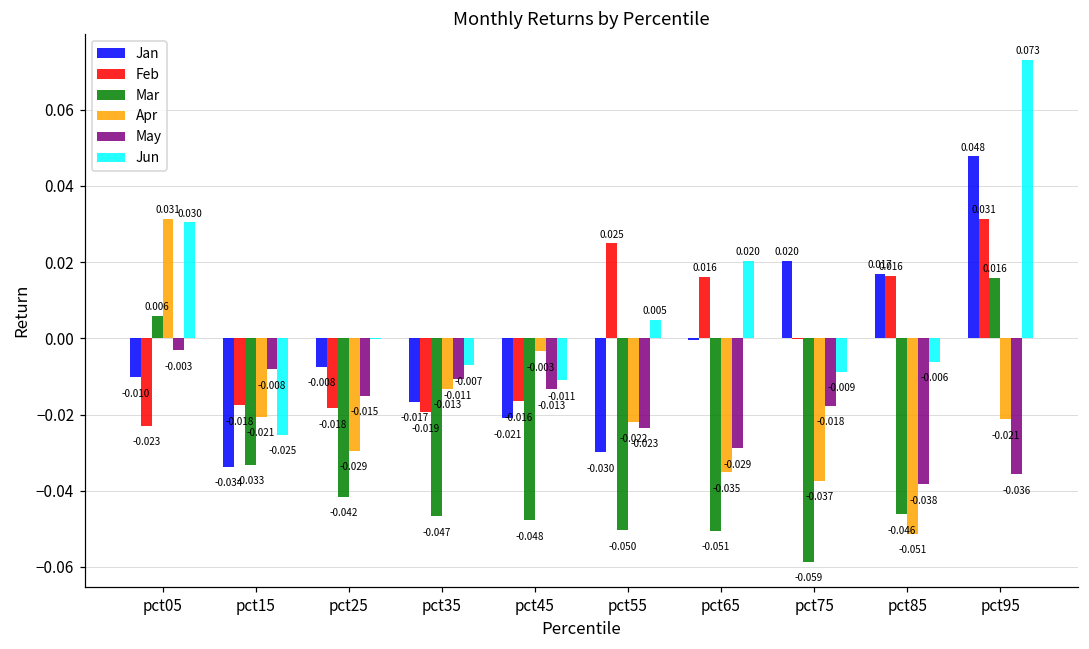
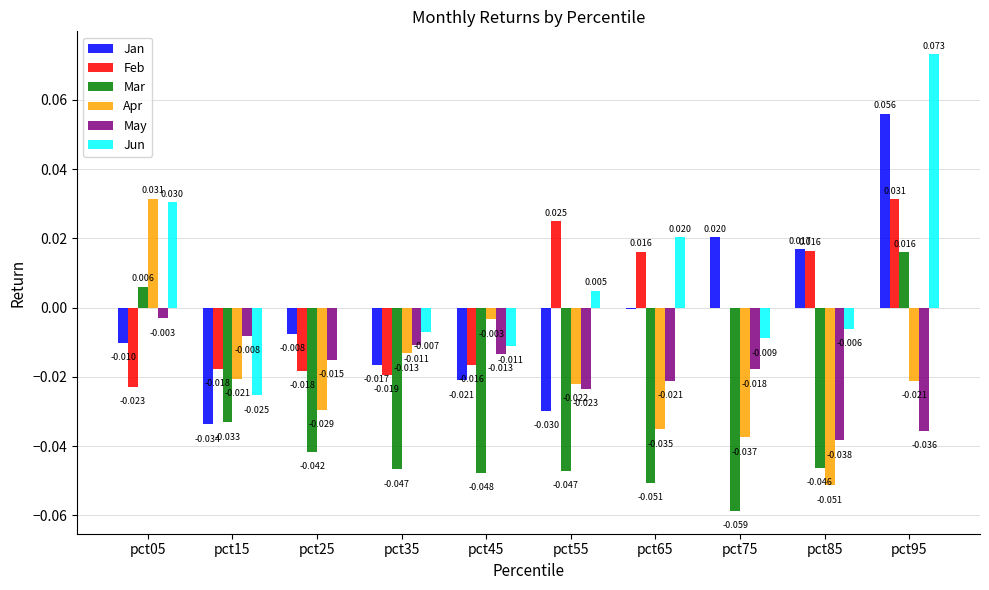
  {
    "Jan": {
      "pct05": -0.010,
      "pct25": -0.008,
      "pct35": -0.017,
      "pct45": -0.021,
      "pct55": -0.030,
      "pct75": 0.020,
-     "pct95": 0.048
+     "pct95": 0.056
    },
    "Feb": {
      "pct05": -0.023,
      "pct15": -0.018,
      "pct25": -0.018,
      "pct35": -0.019,
      "pct45": -0.016,
      "pct55": 0.025,
      "pct65": 0.016,
      "pct95": 0.031
    },
    "Mar": {
      "pct05": 0.006,
      "pct25": -0.042,
      "pct35": -0.047,
      "pct45": -0.048,
-     "pct55": -0.050,
+     "pct55": -0.047,
      "pct65": -0.051,
      "pct75": -0.059,
      "pct85": -0.046,
      "pct95": 0.016
    },
    "Apr": {
      "pct05": 0.031,
      "pct15": -0.021,
      "pct25": -0.029,
      "pct35": -0.013,
      "pct45": -0.003,
      "pct65": -0.035,
      "pct75": -0.037,
      "pct85": -0.051,
      "pct95": -0.021
    },
    "May": {
      "pct05": -0.003,
      "pct15": -0.008,
      "pct25": -0.015,
      "pct35": -0.011,
      "pct45": -0.013,
-     "pct65": -0.029,
+     "pct65": -0.021,
      "pct75": -0.018,
      "pct85": -0.038,
      "pct95": -0.036
    },
    "Jun": {
      "pct05": 0.030,
      "pct15": -0.025,
      "pct35": -0.007,
      "pct45": -0.011,
      "pct55": 0.005,
      "pct65": 0.020,
      "pct75": -0.009,
      "pct85": -0.006,
      "pct95": 0.073
    }
  }
